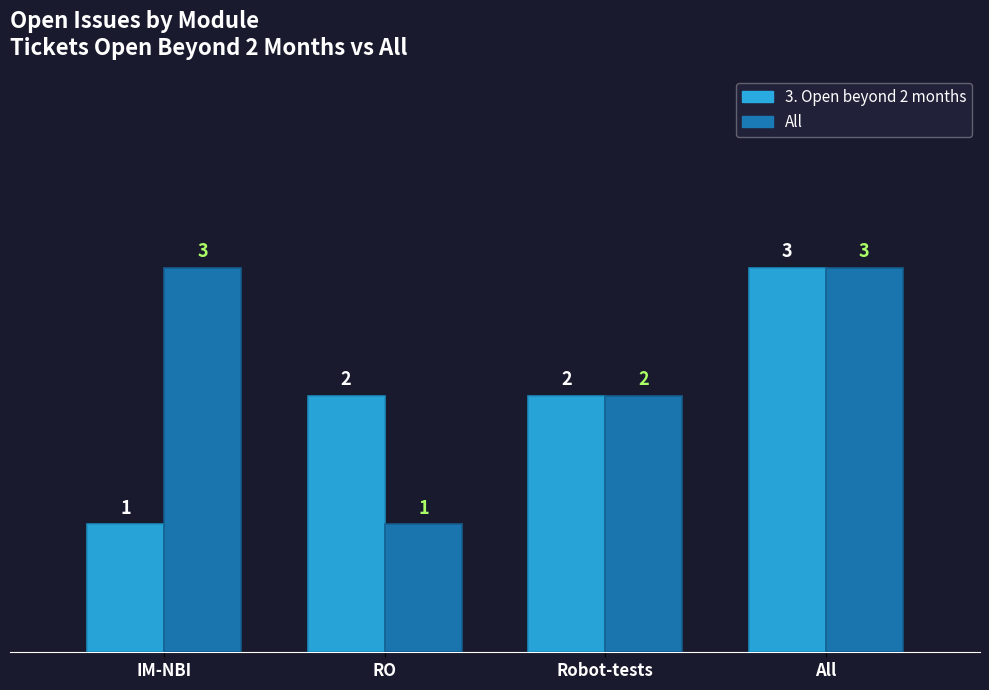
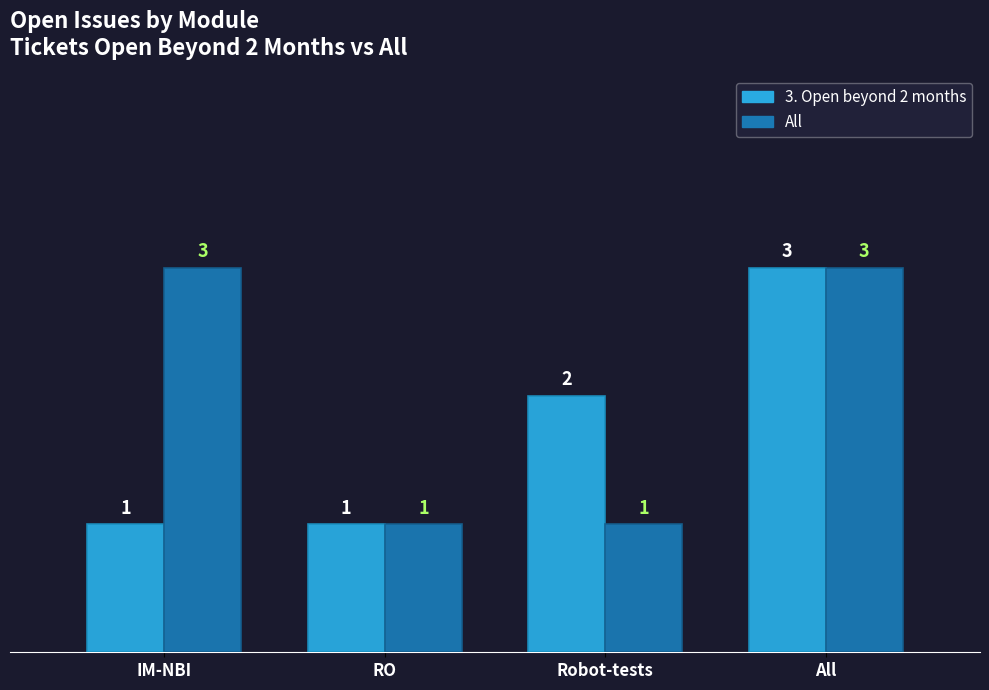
  {
    "3. Open beyond 2 months": {
      "IM-NBI": 1,
-     "RO": 2,
+     "RO": 1,
      "Robot-tests": 2,
      "All": 3
    },
    "All": {
      "IM-NBI": 3,
      "RO": 1,
-     "Robot-tests": 2,
+     "Robot-tests": 1,
      "All": 3
    }
  }
